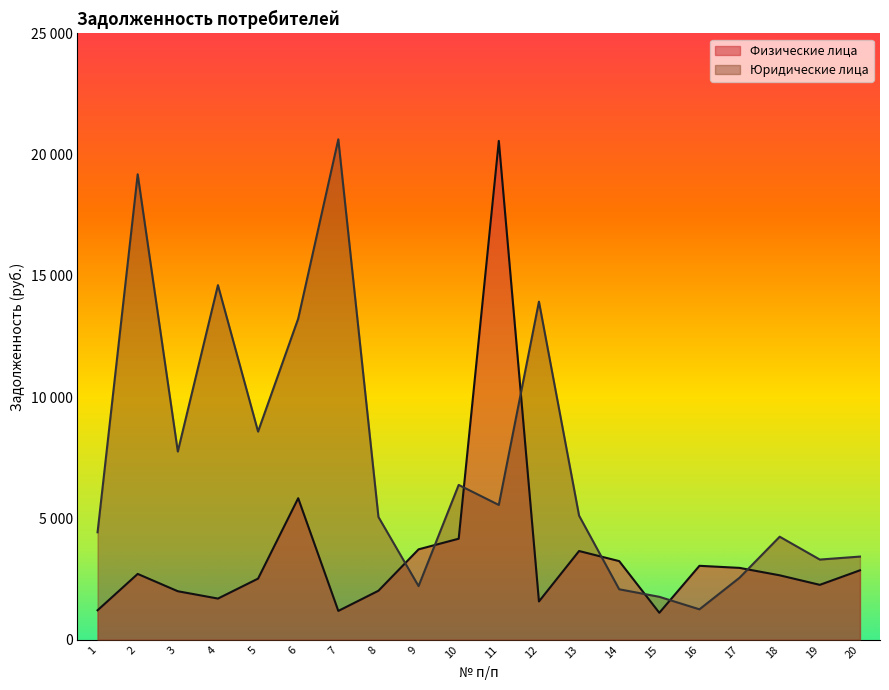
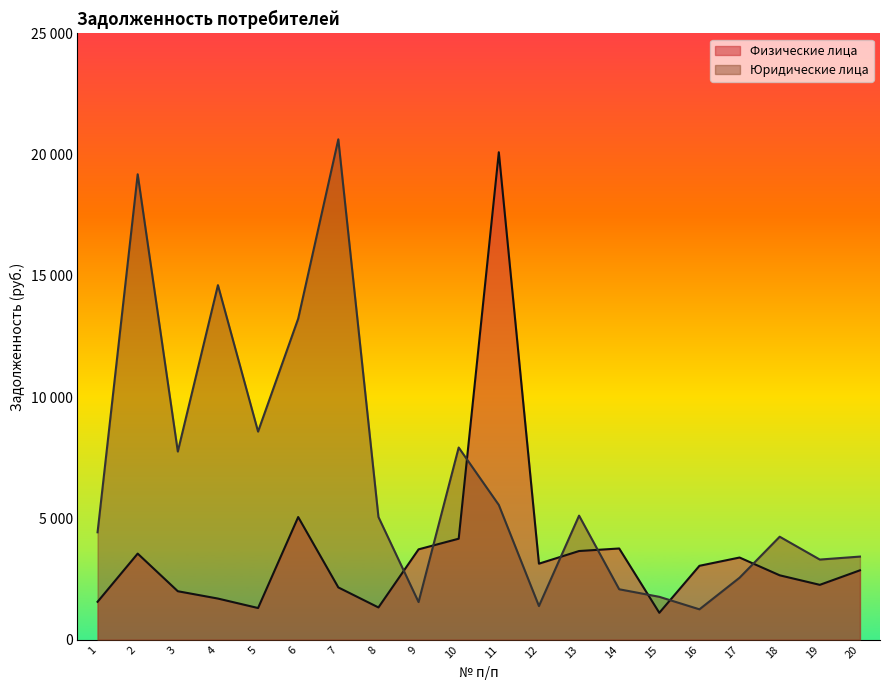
  {
    "Физические лица": {
-     "1": 1200,
-     "2": 2700,
+     "1": 1600,
+     "2": 3600,
      "3": 2000,
      "4": 1700,
-     "5": 2500,
-     "6": 5800,
-     "7": 1200,
-     "8": 2000,
+     "5": 1300,
+     "6": 5100,
+     "7": 2200,
+     "8": 1300,
      "9": 3700,
      "10": 4200,
-     "11": 20600,
-     "12": 1600,
+     "11": 20100,
+     "12": 3100,
      "13": 3700,
-     "14": 3200,
+     "14": 3800,
      "15": 1100,
      "16": 3000,
-     "17": 3000,
+     "17": 3400,
      "18": 2700,
      "19": 2300,
      "20": 2900
    },
    "Юридические лица": {
      "1": 4400,
      "2": 19200,
      "3": 7800,
      "4": 14600,
      "5": 8600,
      "6": 13200,
      "7": 20600,
      "8": 5100,
-     "9": 2200,
-     "10": 6400,
+     "9": 1600,
+     "10": 7900,
      "11": 5600,
-     "12": 13900,
+     "12": 1400,
      "13": 5100,
      "14": 2100,
      "15": 1800,
      "16": 1300,
      "17": 2600,
      "18": 4200,
      "19": 3300,
      "20": 3400
    }
  }
